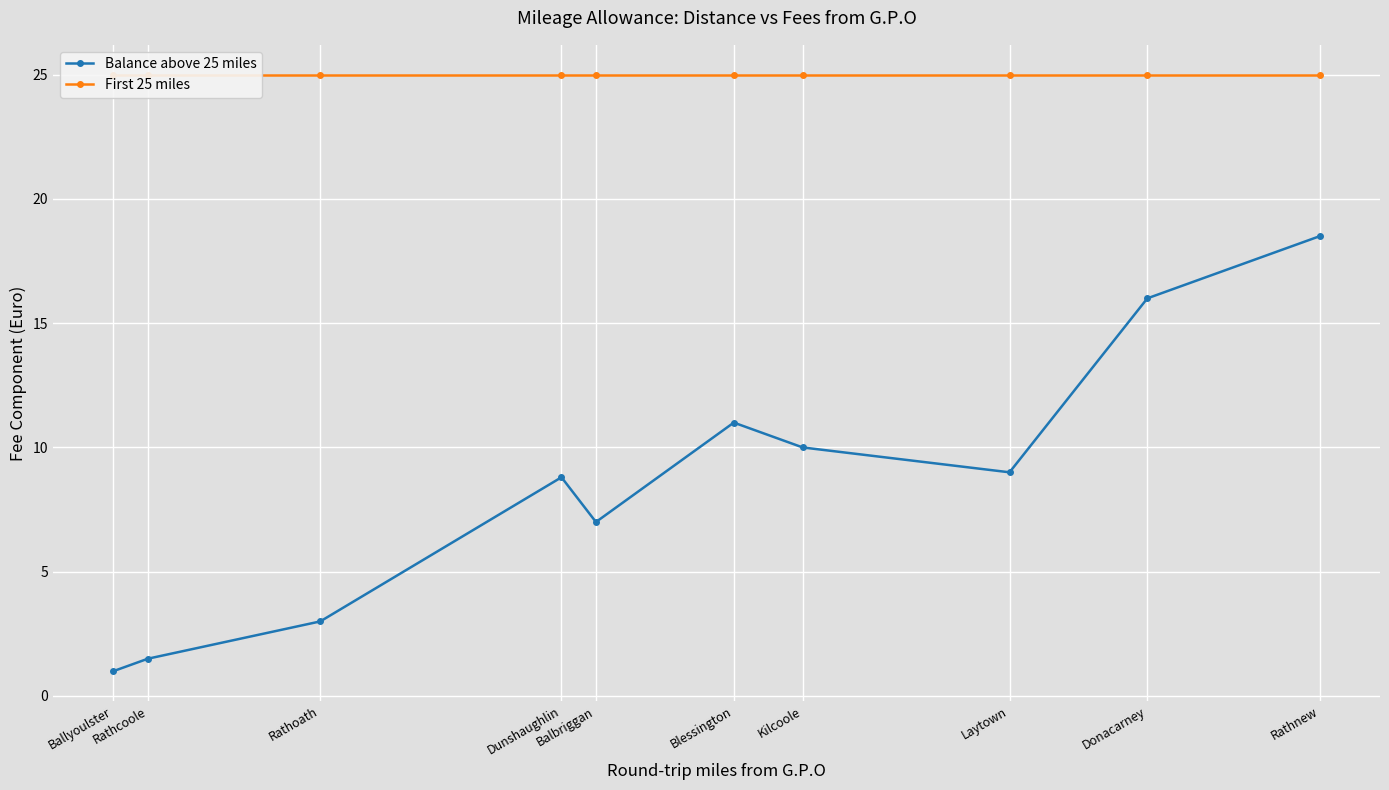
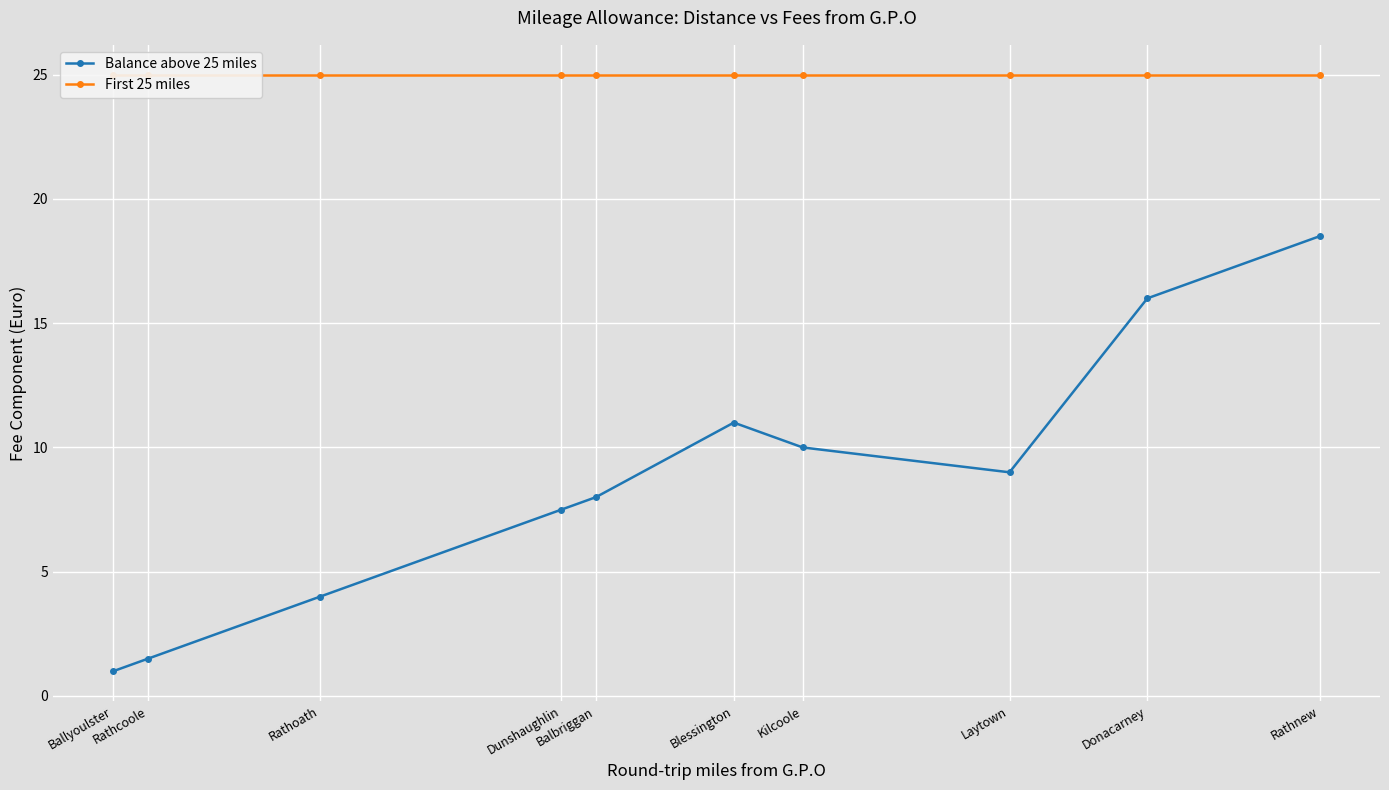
  {
    "Balance above 25 miles": {
      "Ballyoulster": 1.0,
      "Rathcoole": 1.5,
-     "Rathoath": 3,
-     "Dunshaughlin": 8.8,
-     "Balbriggan": 7,
+     "Rathoath": 4,
+     "Dunshaughlin": 7.5,
+     "Balbriggan": 8,
      "Blessington": 11.0,
      "Kilcoole": 10.0,
      "Laytown": 9.0,
      "Donacarney": 16.0,
      "Rathnew": 18.5
    },
    "First 25 miles": {
      "Rathoath": 25.0,
      "Dunshaughlin": 25.0,
      "Balbriggan": 25.0,
      "Blessington": 25.0,
      "Kilcoole": 25.0,
      "Laytown": 25.0,
      "Donacarney": 25.0,
      "Rathnew": 25.0
    }
  }
